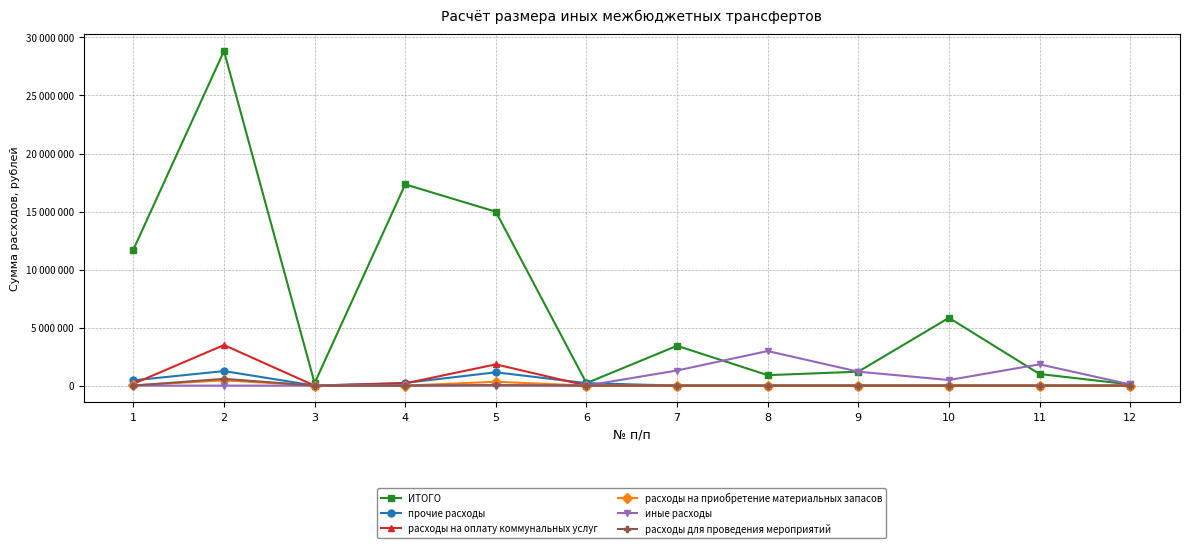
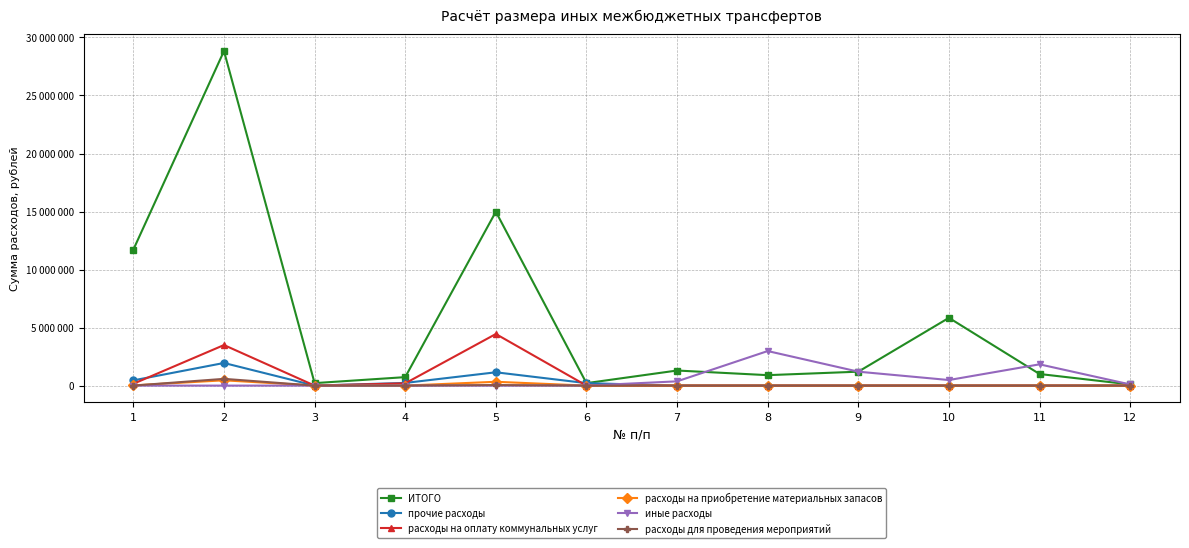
  {
    "ИТОГО": {
      "1": 11700000,
      "2": 28800000,
-     "4": 17300000,
+     "4": 700000,
      "5": 15000000,
-     "7": 3400000,
+     "7": 1300000,
      "8": 900000,
      "10": 5800000,
      "11": 1000000
    },
    "прочие расходы": {
      "1": 500000,
-     "2": 1300000,
+     "2": 2000000,
      "5": 1100000
    },
    "расходы на оплату коммунальных услуг": {
      "2": 3500000,
-     "5": 1800000
+     "5": 4400000
    },
    "расходы на приобретение материальных запасов": {
      "5": 300000
    },
    "иные расходы": {
      "2": 0,
-     "7": 1300000,
+     "7": 400000,
      "8": 3000000,
      "10": 500000,
      "11": 1800000
    }
  }
